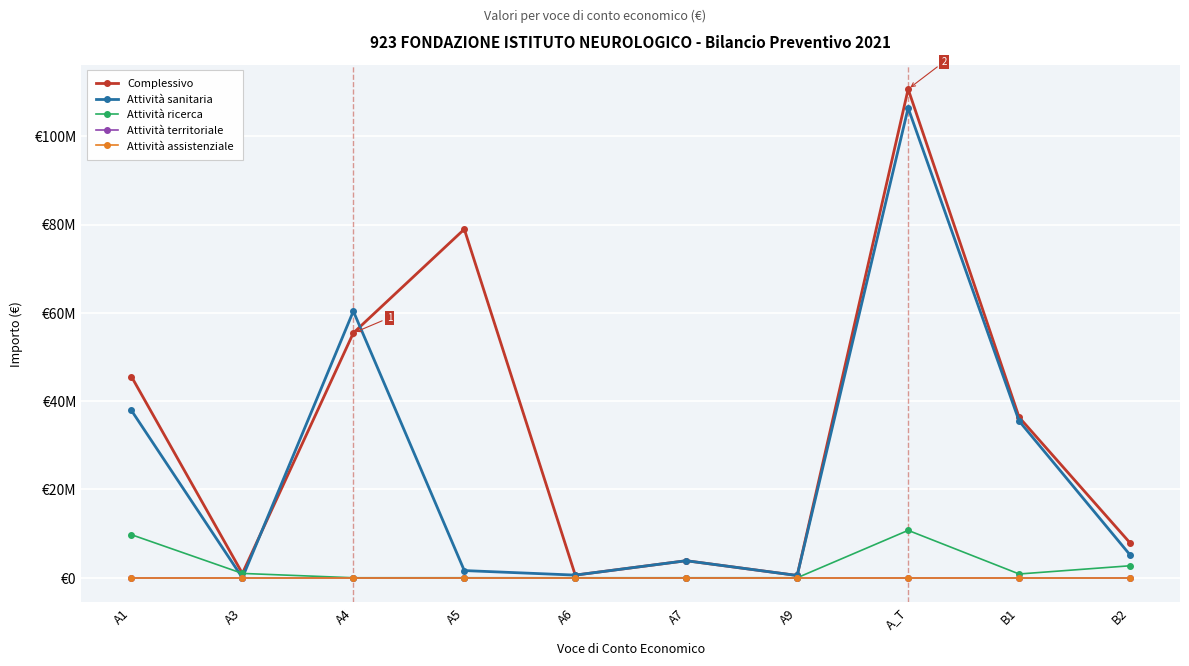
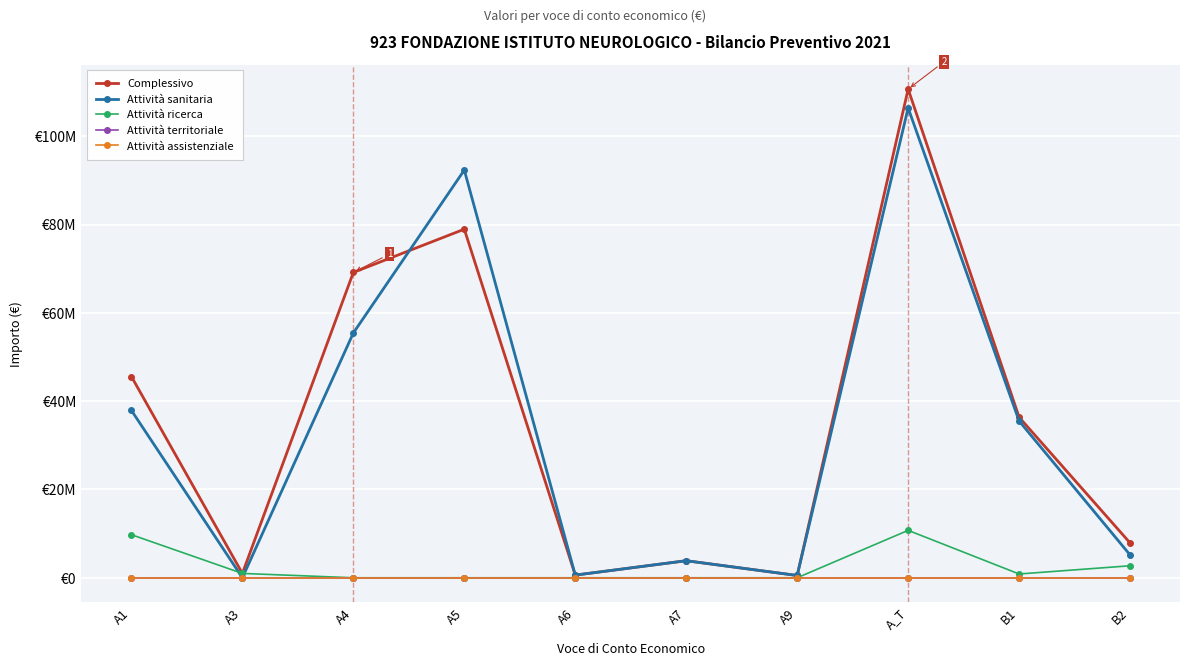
  {
    "Complessivo": {
      "A1": "€46000000",
-     "A4": "€55000000",
+     "A4": "€69000000",
      "A5": "€79000000",
      "A_T": "€111000000",
      "B1": "€36000000",
      "B2": "€8000000"
    },
    "Attività sanitaria": {
      "A1": "€38000000",
-     "A4": "€60000000",
-     "A5": "€2000000",
+     "A4": "€55000000",
+     "A5": "€92000000",
      "A_T": "€106000000",
      "B1": "€36000000",
      "B2": "€5000000"
    },
    "Attività ricerca": {
      "A1": "€10000000",
      "A_T": "€11000000",
      "B1": "€1000000",
      "B2": "€3000000"
    },
    "Attività assistenziale": {
      "A1": "€0",
      "A_T": "€0",
      "B1": "€0",
      "B2": "€0"
    }
  }
